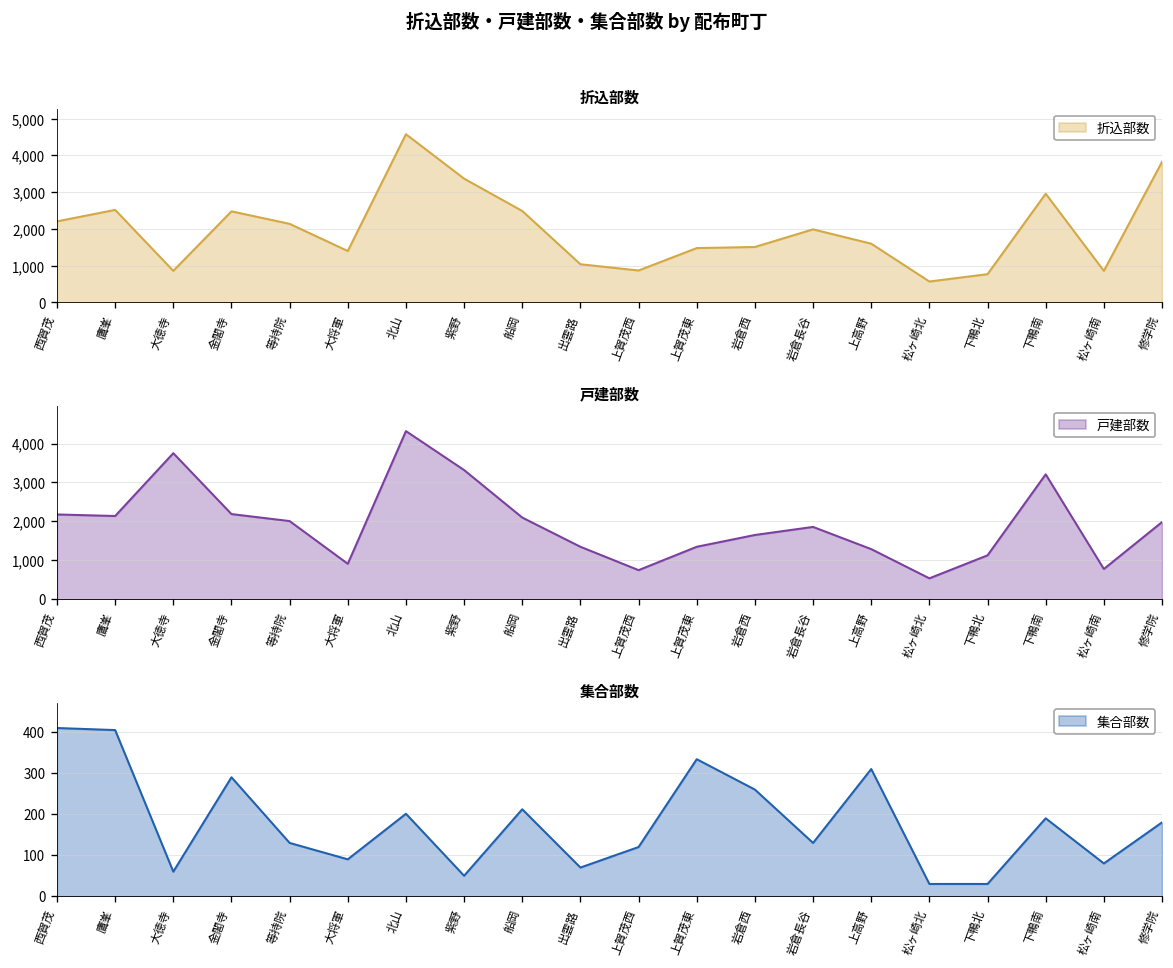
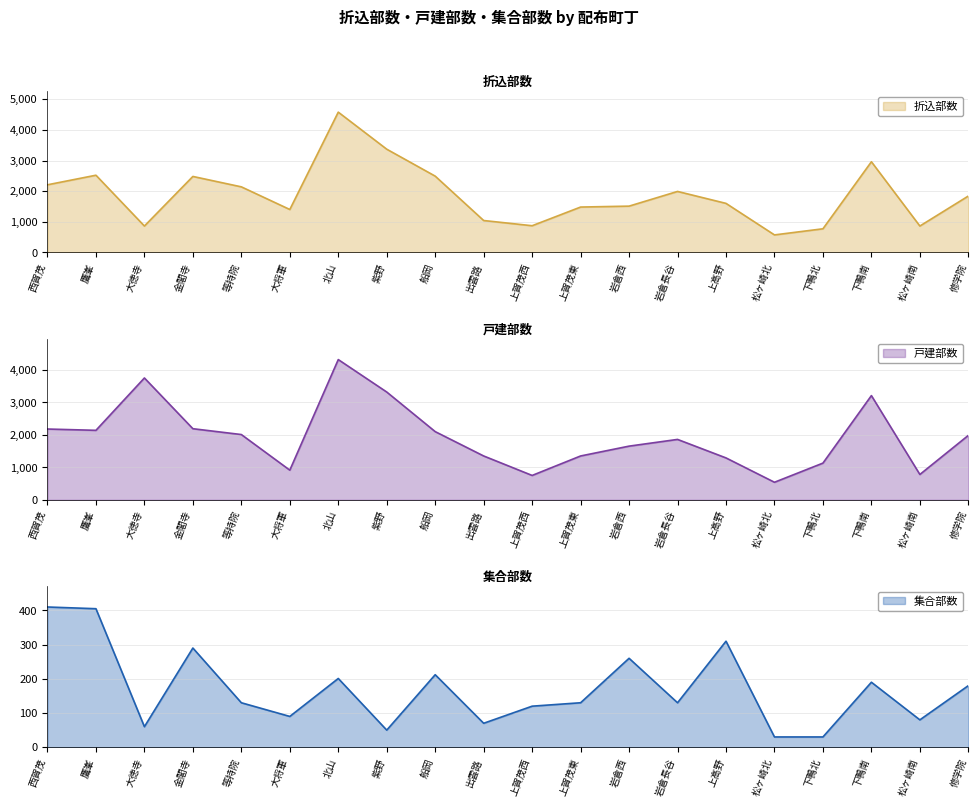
  {
    "折込部数": {
      "西賀茂": "2,200",
      "鷹峯": "2,500",
      "大徳寺": "900",
      "金閣寺": "2,500",
      "等持院": "2,100",
      "大将軍": "1,400",
      "北山": "4,600",
      "紫野": "3,400",
      "船岡": "2,500",
      "出雲路": "1,000",
      "上賀茂西": "900",
      "上賀茂東": "1,500",
      "岩倉西": "1,500",
      "岩倉長谷": "2,000",
      "上高野": "1,600",
      "松ヶ崎北": "600",
      "下鴨北": "800",
      "下鴨南": "3,000",
      "松ヶ崎南": "900",
-     "修学院": "3,800"
+     "修学院": "1,800"
    },
    "戸建部数": {
      "西賀茂": "2,200",
      "鷹峯": "2,100",
      "大徳寺": "3,800",
      "金閣寺": "2,200",
      "等持院": "2,000",
      "大将軍": "900",
      "北山": "4,300",
      "紫野": "3,300",
      "船岡": "2,100",
      "出雲路": "1,400",
      "上賀茂西": "800",
      "上賀茂東": "1,400",
      "岩倉西": "1,700",
      "岩倉長谷": "1,900",
      "上高野": "1,300",
      "松ヶ崎北": "500",
      "下鴨北": "1,100",
      "下鴨南": "3,200",
      "松ヶ崎南": "800",
      "修学院": "2,000"
    },
    "集合部数": {
      "西賀茂": "410",
      "鷹峯": "410",
      "大徳寺": "60",
      "金閣寺": "290",
      "等持院": "130",
      "大将軍": "90",
      "北山": "200",
      "紫野": "50",
      "船岡": "210",
      "出雲路": "70",
      "上賀茂西": "120",
-     "上賀茂東": "330",
+     "上賀茂東": "130",
      "岩倉西": "260",
      "岩倉長谷": "130",
      "上高野": "310",
      "松ヶ崎北": "30",
      "下鴨北": "30",
      "下鴨南": "190",
      "松ヶ崎南": "80",
      "修学院": "180"
    }
  }
